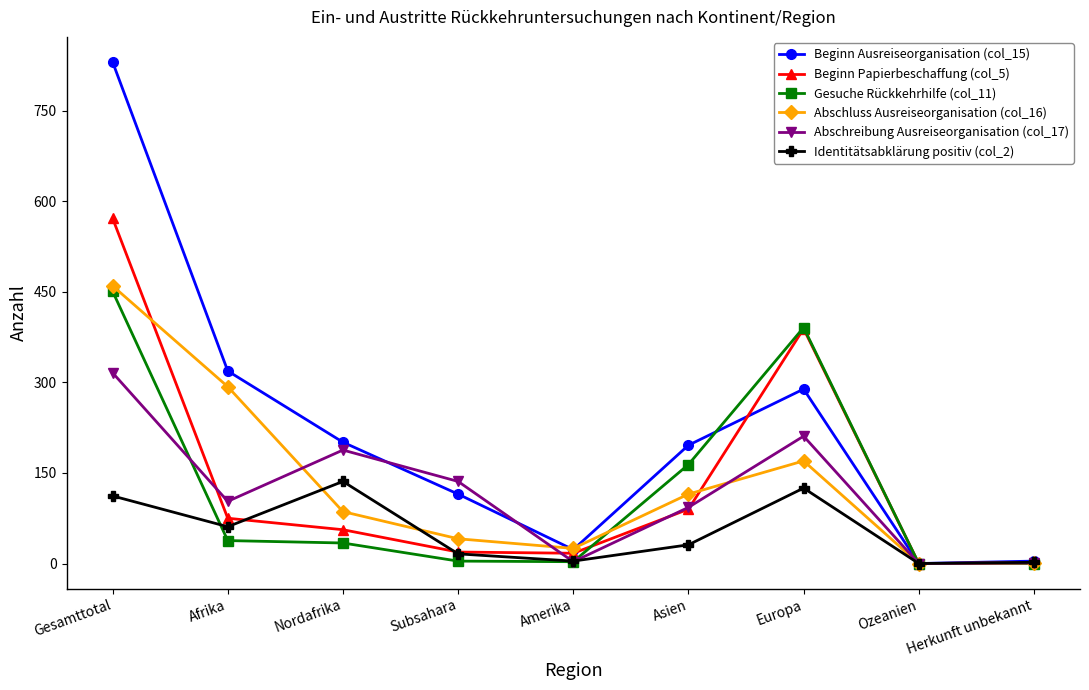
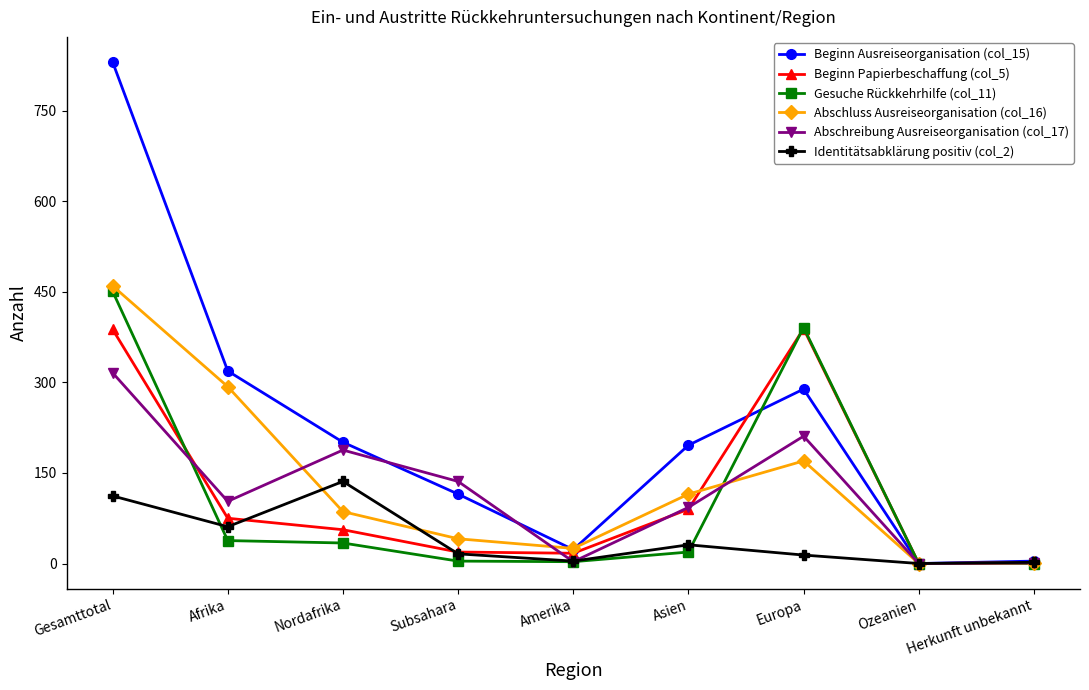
  {
    "Beginn Ausreiseorganisation (col_15)": {
      "Gesamttotal": 830,
      "Afrika": 320,
      "Nordafrika": 200,
      "Subsahara": 120,
      "Asien": 200,
      "Europa": 290
    },
    "Beginn Papierbeschaffung (col_5)": {
-     "Gesamttotal": 570,
+     "Gesamttotal": 390,
      "Afrika": 80,
      "Nordafrika": 60,
      "Amerika": 20
    },
    "Gesuche Rückkehrhilfe (col_11)": {
      "Gesamttotal": 450,
      "Afrika": 40,
      "Nordafrika": 30,
      "Subsahara": 0,
-     "Asien": 160
+     "Asien": 20
    },
    "Abschluss Ausreiseorganisation (col_16)": {
      "Gesamttotal": 460,
      "Afrika": 290,
      "Nordafrika": 90,
      "Subsahara": 40,
      "Asien": 120,
      "Europa": 170
    },
    "Abschreibung Ausreiseorganisation (col_17)": {
      "Gesamttotal": 320,
      "Afrika": 100,
      "Nordafrika": 190,
      "Subsahara": 140,
      "Europa": 210
    },
    "Identitätsabklärung positiv (col_2)": {
      "Gesamttotal": 110,
      "Afrika": 60,
      "Nordafrika": 140,
      "Asien": 30,
-     "Europa": 130
+     "Europa": 10
    }
  }
